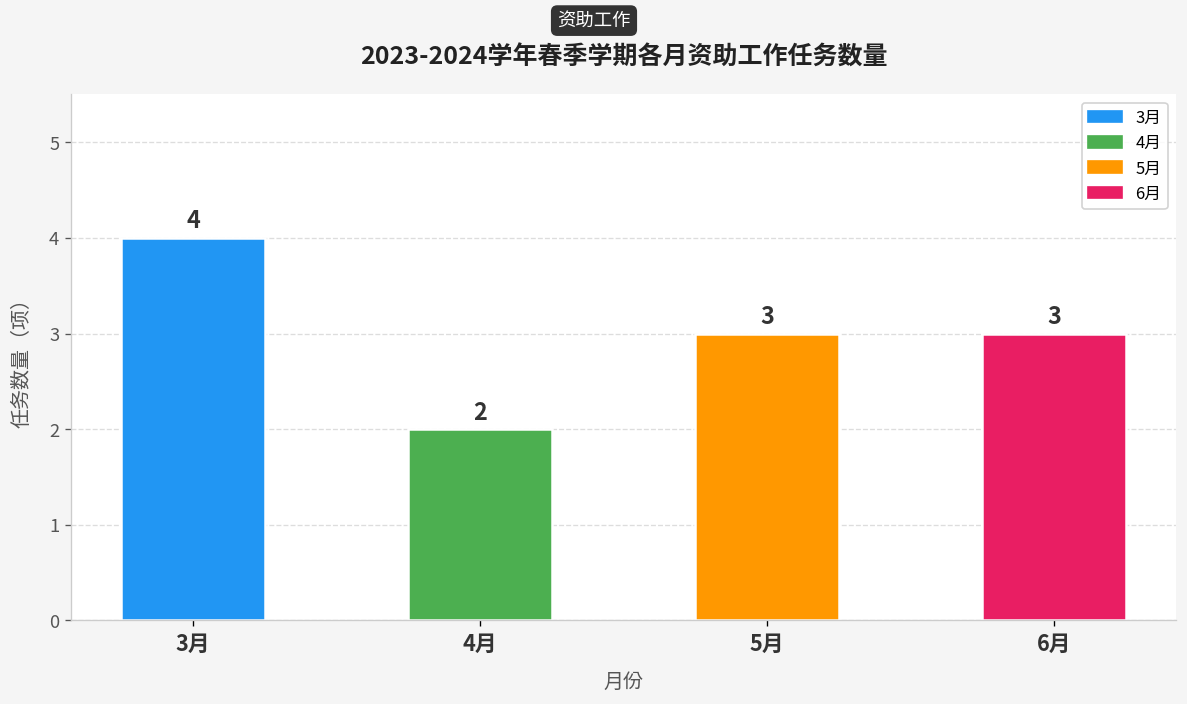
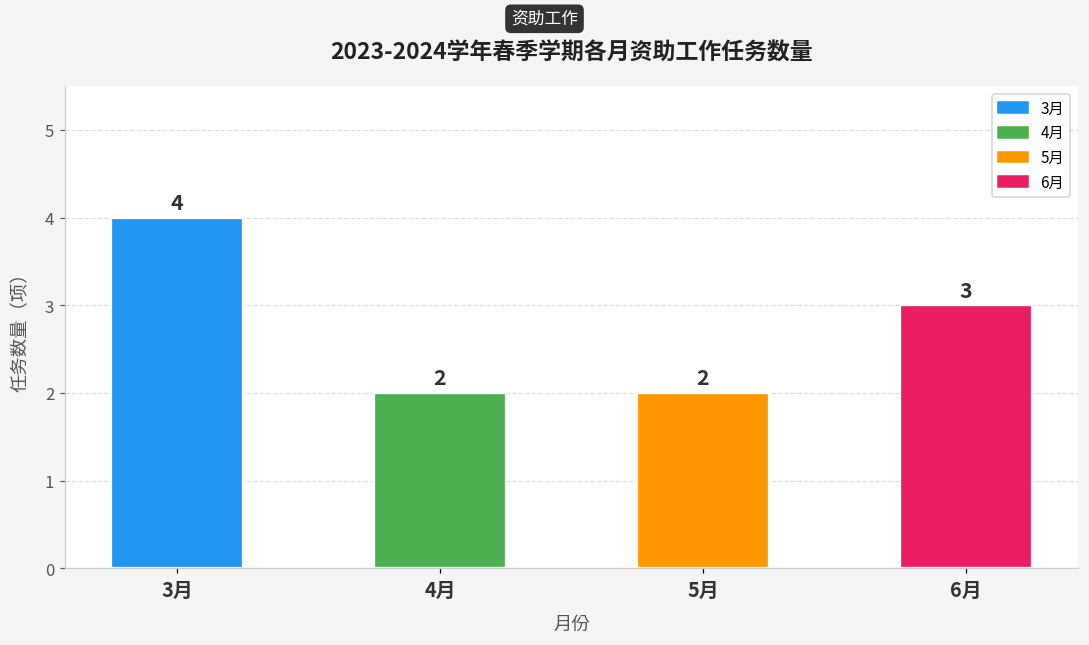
  {
    "3月": 4,
    "4月": 2,
-   "5月": 3,
+   "5月": 2,
    "6月": 3
  }
